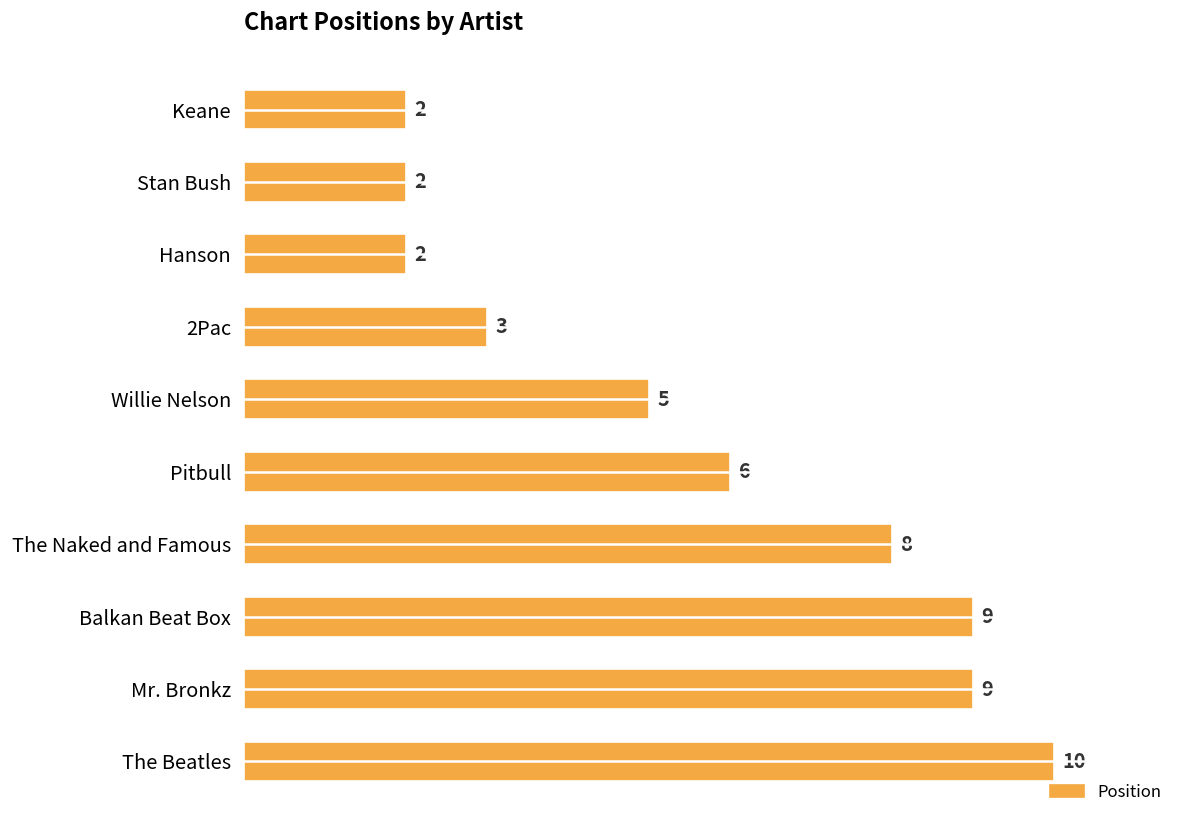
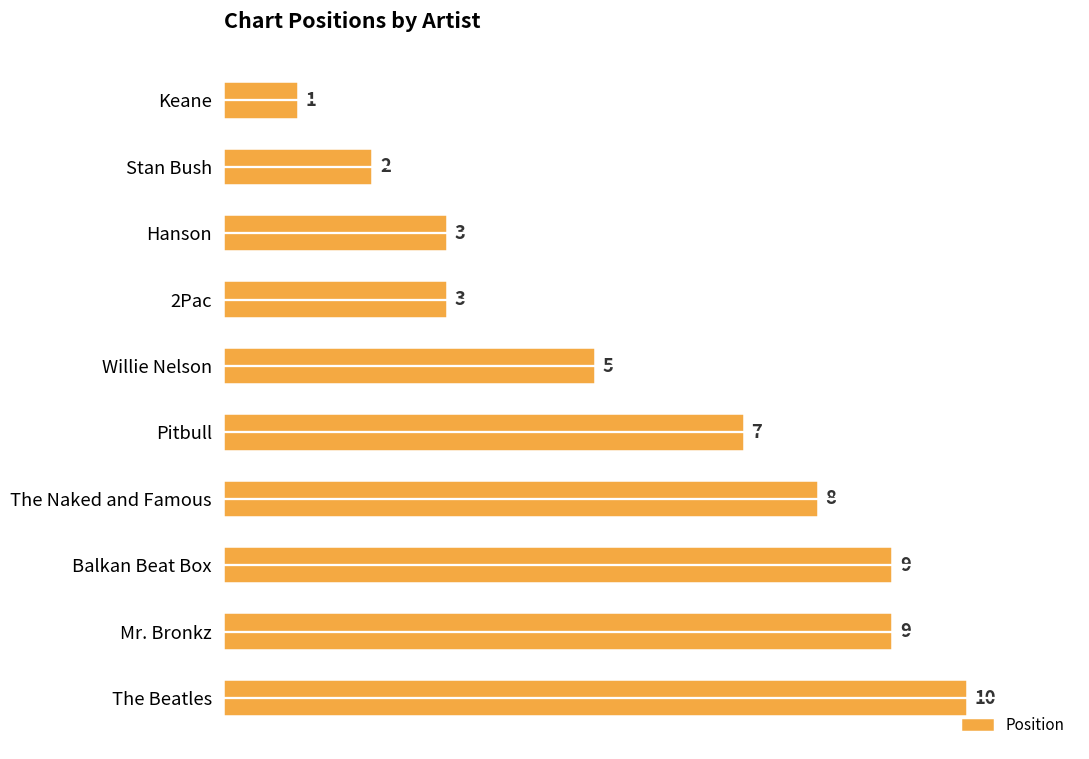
  {
-   "Keane": 2,
+   "Keane": 1,
    "Stan Bush": 2,
-   "Hanson": 2,
+   "Hanson": 3,
    "2Pac": 3,
    "Willie Nelson": 5,
-   "Pitbull": 6,
+   "Pitbull": 7,
    "The Naked and Famous": 8,
    "Balkan Beat Box": 9,
    "Mr. Bronkz": 9,
    "The Beatles": 10
  }
